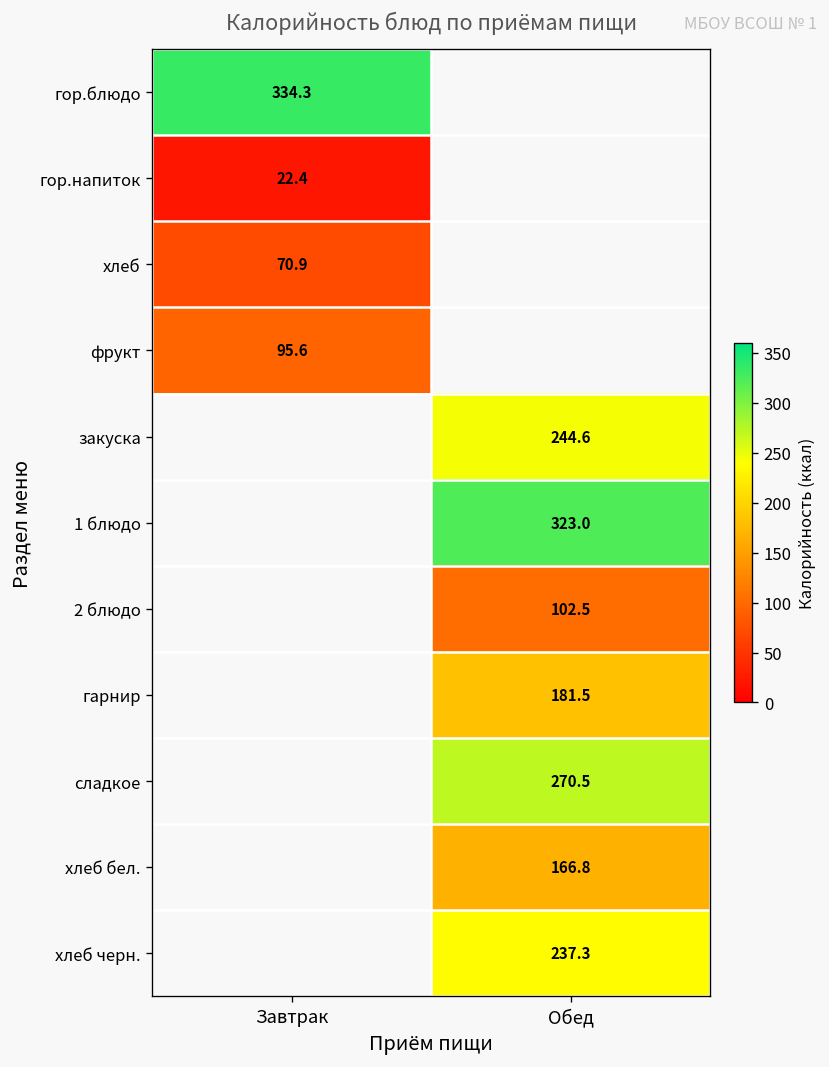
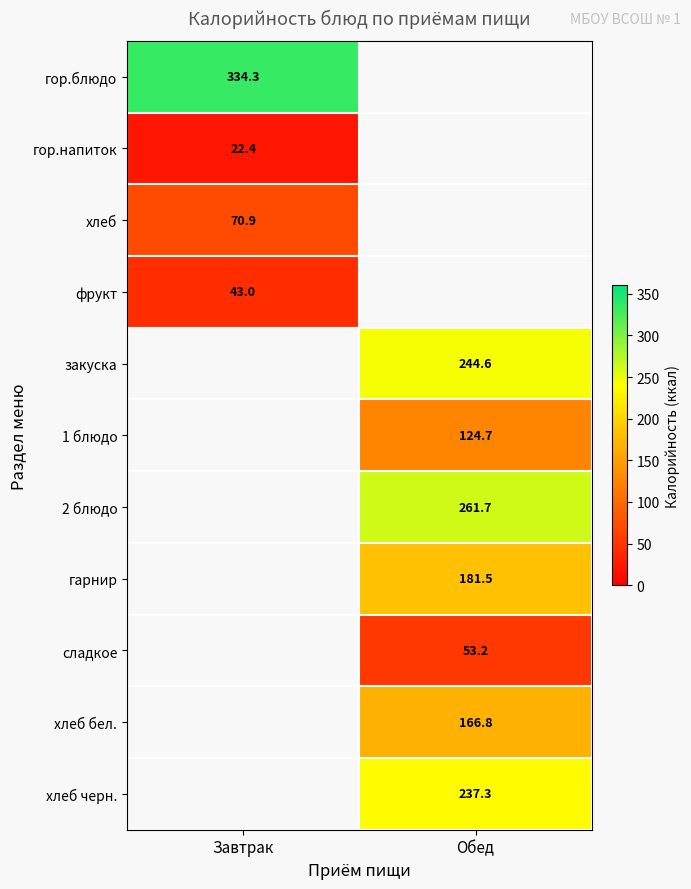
  {
    "гор.блюдо": {
      "Завтрак": 334.3
    },
    "гор.напиток": {
      "Завтрак": 22.4
    },
    "хлеб": {
      "Завтрак": 70.9
    },
    "фрукт": {
-     "Завтрак": 95.6
+     "Завтрак": 43.0
    },
    "закуска": {
      "Обед": 244.6
    },
    "1 блюдо": {
-     "Обед": 323.0
+     "Обед": 124.7
    },
    "2 блюдо": {
-     "Обед": 102.5
+     "Обед": 261.7
    },
    "гарнир": {
      "Обед": 181.5
    },
    "сладкое": {
-     "Обед": 270.5
+     "Обед": 53.2
    },
    "хлеб бел.": {
      "Обед": 166.8
    },
    "хлеб черн.": {
      "Обед": 237.3
    }
  }
